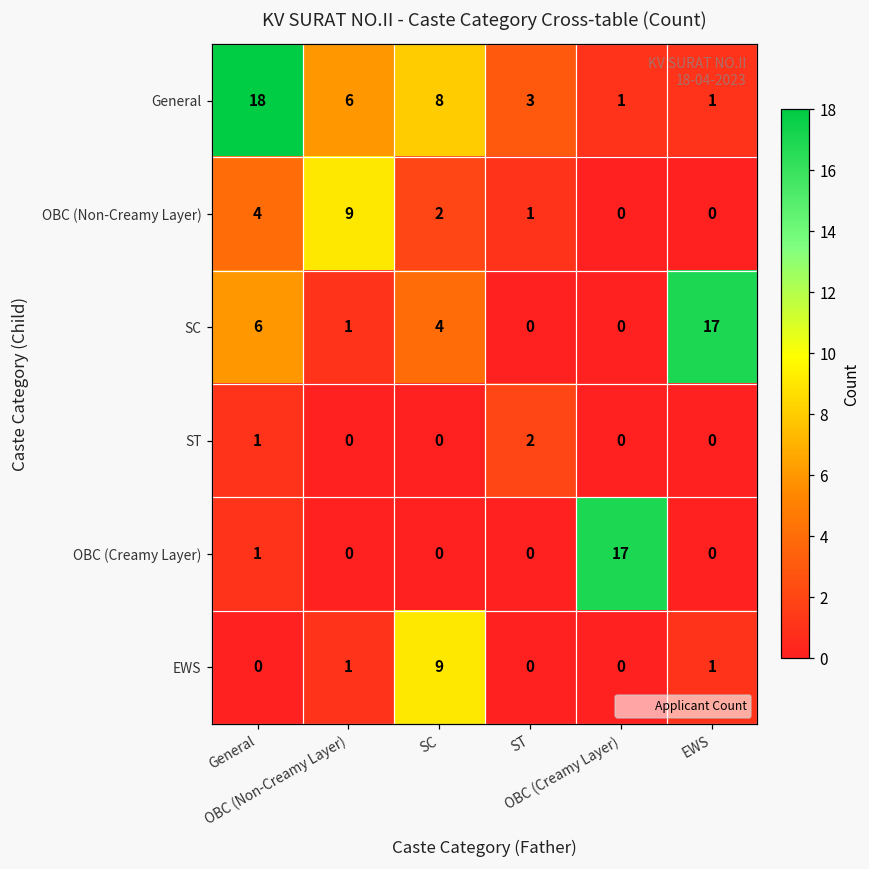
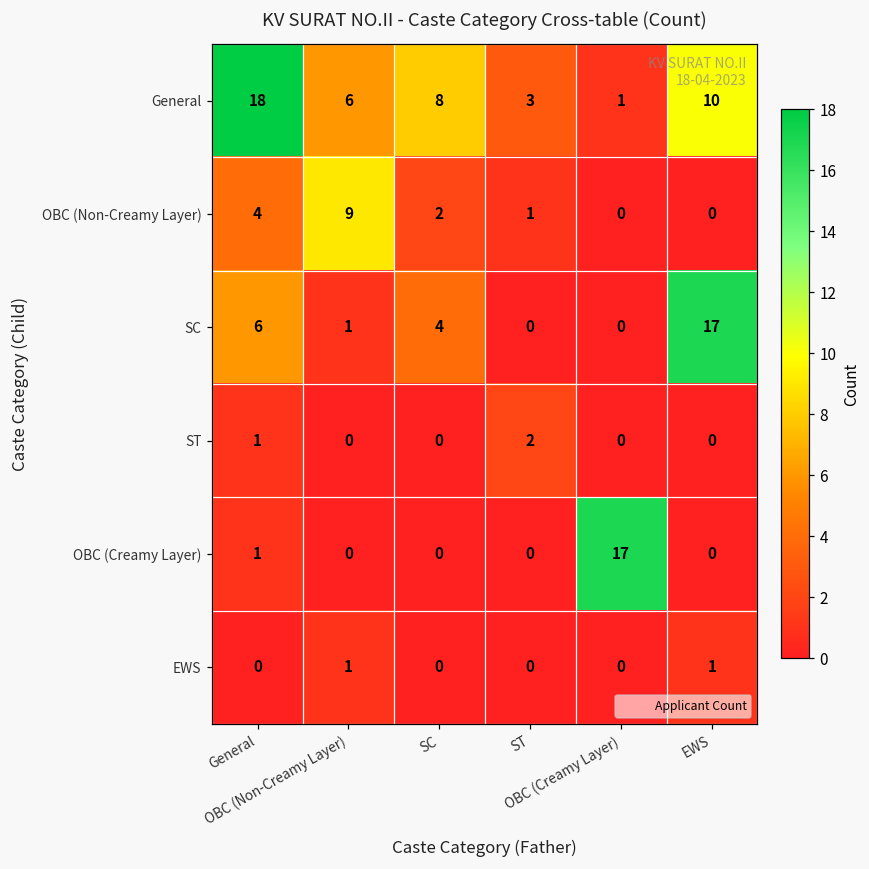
  {
    "General": {
      "General": 18,
      "OBC (Non-Creamy Layer)": 6,
      "SC": 8,
      "ST": 3,
      "OBC (Creamy Layer)": 1,
-     "EWS": 1
+     "EWS": 10
    },
    "OBC (Non-Creamy Layer)": {
      "General": 4,
      "OBC (Non-Creamy Layer)": 9,
      "SC": 2,
      "ST": 1,
      "OBC (Creamy Layer)": 0,
      "EWS": 0
    },
    "SC": {
      "General": 6,
      "OBC (Non-Creamy Layer)": 1,
      "SC": 4,
      "ST": 0,
      "OBC (Creamy Layer)": 0,
      "EWS": 17
    },
    "ST": {
      "General": 1,
      "OBC (Non-Creamy Layer)": 0,
      "SC": 0,
      "ST": 2,
      "OBC (Creamy Layer)": 0,
      "EWS": 0
    },
    "OBC (Creamy Layer)": {
      "General": 1,
      "OBC (Non-Creamy Layer)": 0,
      "SC": 0,
      "ST": 0,
      "OBC (Creamy Layer)": 17,
      "EWS": 0
    },
    "EWS": {
      "General": 0,
      "OBC (Non-Creamy Layer)": 1,
-     "SC": 9,
+     "SC": 0,
      "ST": 0,
      "OBC (Creamy Layer)": 0,
      "EWS": 1
    }
  }
